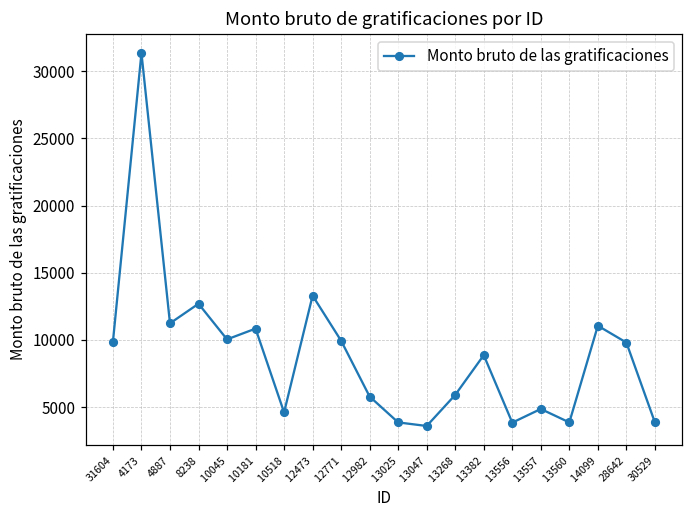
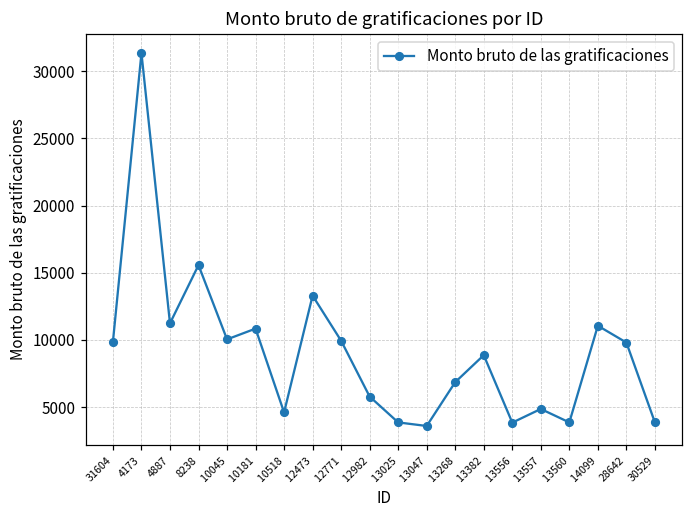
  {
    "31604": 9900,
    "4173": 31300,
    "4887": 11200,
-   "8238": 12700,
+   "8238": 15600,
    "10045": 10000,
    "10181": 10800,
    "10518": 4600,
    "12473": 13300,
    "12771": 9900,
    "12982": 5800,
    "13025": 3900,
    "13047": 3600,
-   "13268": 5900,
+   "13268": 6900,
    "13382": 8900,
    "13556": 3800,
    "13557": 4900,
    "13560": 3900,
    "14099": 11100,
    "28642": 9800,
    "30529": 3900
  }
